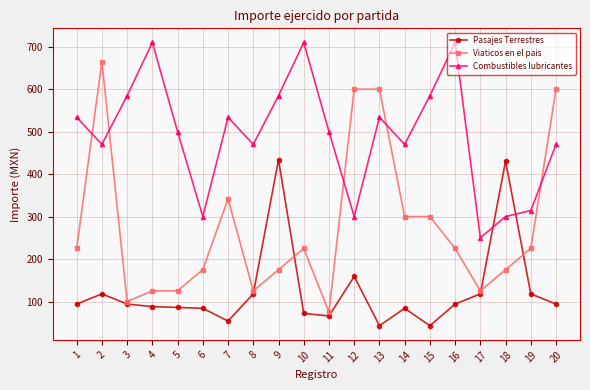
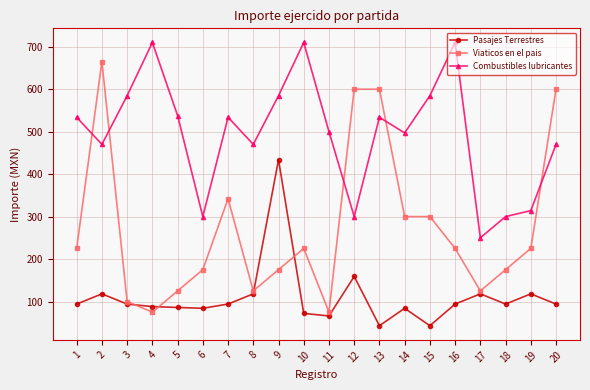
  {
    "Pasajes Terrestres": {
      "1": 90,
      "2": 120,
      "3": 90,
      "4": 90,
      "5": 90,
      "6": 80,
-     "7": 50,
+     "7": 90,
      "8": 120,
      "9": 430,
      "10": 70,
      "11": 70,
      "12": 160,
      "13": 40,
      "14": 80,
      "15": 40,
      "16": 90,
      "17": 120,
-     "18": 430,
+     "18": 90,
      "19": 120,
      "20": 90
    },
    "Viaticos en el pais": {
      "1": 230,
      "2": 670,
      "3": 100,
-     "4": 130,
+     "4": 80,
      "5": 130,
      "6": 180,
      "7": 340,
      "8": 130,
      "9": 180,
      "10": 230,
      "11": 80,
      "12": 600,
      "13": 600,
      "14": 300,
      "15": 300,
      "16": 230,
      "17": 130,
      "18": 180,
      "19": 230,
      "20": 600
    },
    "Combustibles lubricantes": {
      "1": 530,
      "2": 470,
      "3": 580,
      "4": 710,
-     "5": 500,
+     "5": 540,
      "6": 300,
      "7": 530,
      "8": 470,
      "9": 580,
      "10": 710,
      "11": 500,
      "12": 300,
      "13": 530,
-     "14": 470,
+     "14": 500,
      "15": 580,
      "17": 250,
      "18": 300,
      "19": 310,
      "20": 470
    }
  }
